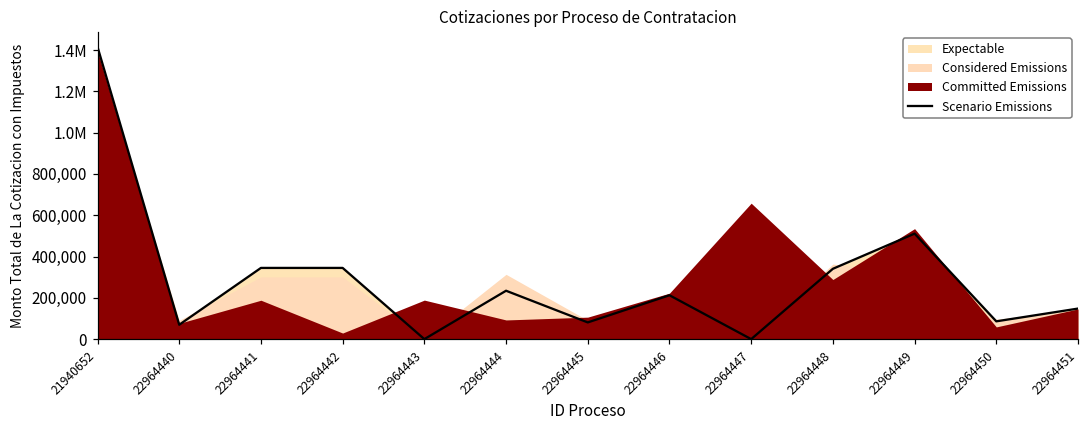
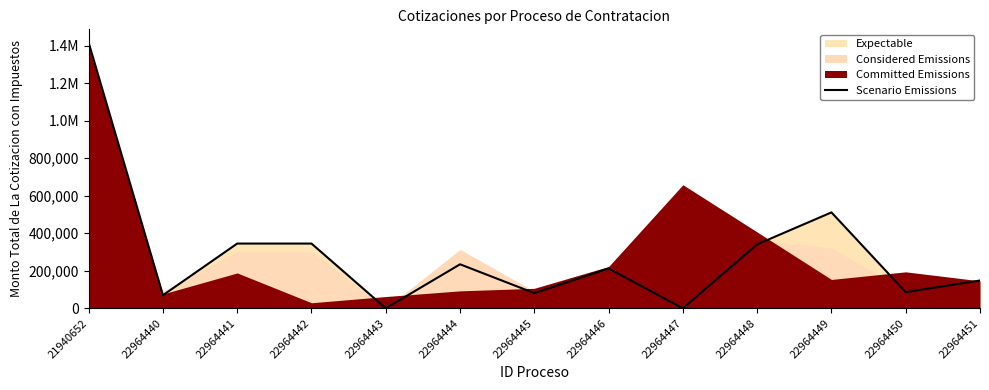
  {
    "Committed Emissions": {
      "22964441": "190,000",
      "22964442": "30,000",
-     "22964443": "190,000",
+     "22964443": "60,000",
      "22964444": "90,000",
      "22964445": "110,000",
      "22964447": "660,000",
-     "22964448": "290,000",
-     "22964449": "540,000",
-     "22964450": "60,000"
+     "22964448": "410,000",
+     "22964449": "150,000",
+     "22964450": "190,000"
    }
  }
